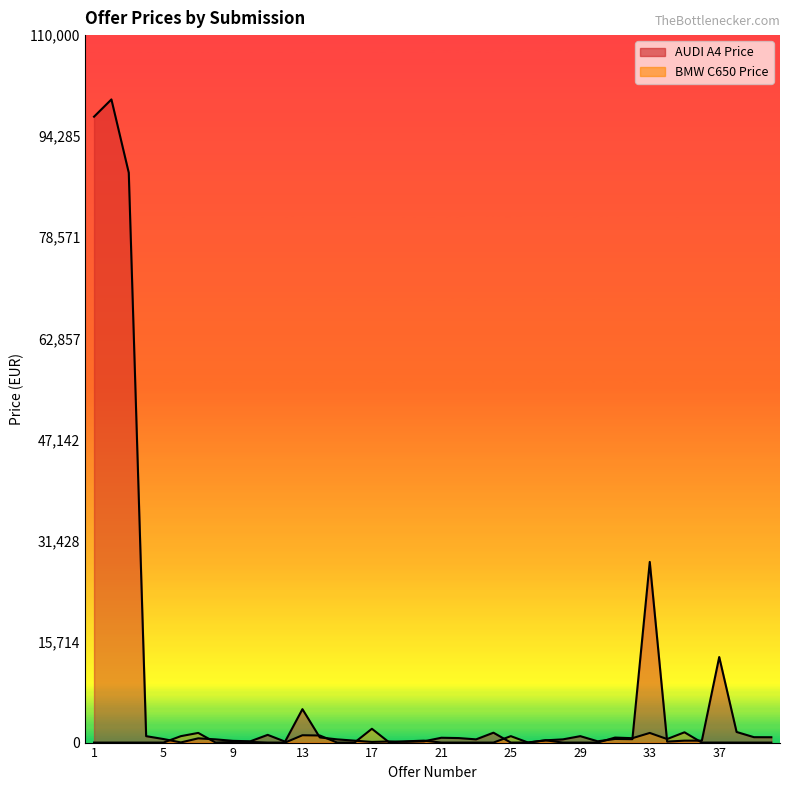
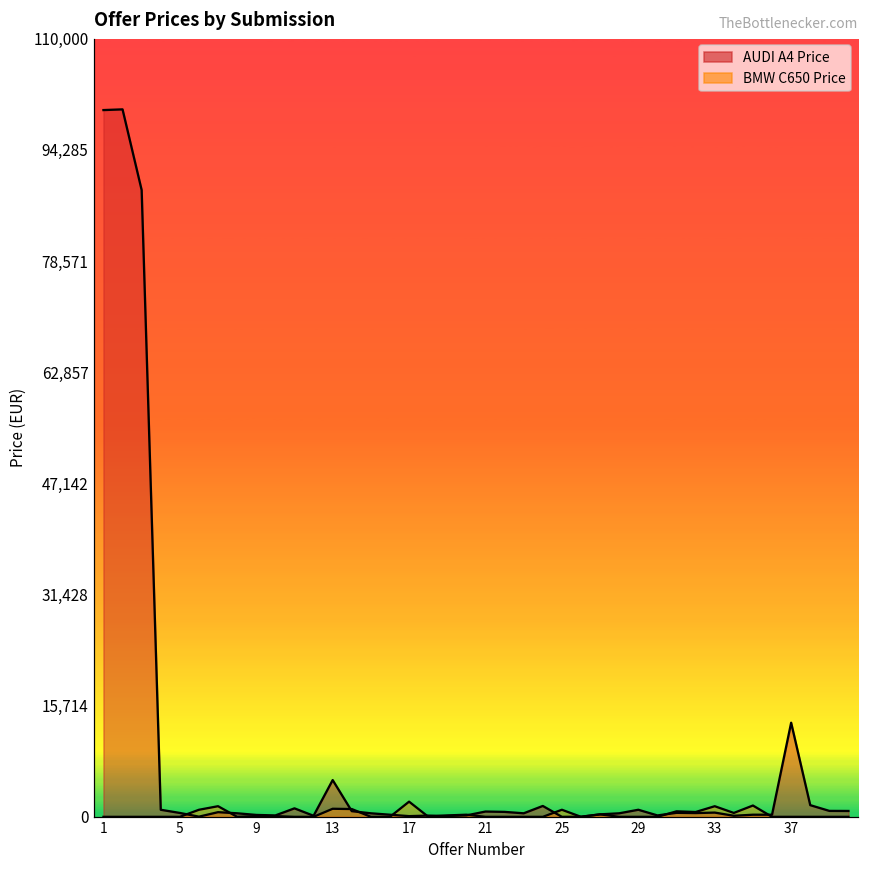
  {
    "AUDI A4 Price": {
-     "1": "97,000",
+     "1": "100,000",
      "5": "1,000",
      "13": "5,000",
      "17": "0",
      "21": "1,000",
      "25": "0",
      "29": "1,000",
-     "33": "28,000",
+     "33": "1,000",
      "37": "13,000"
    },
    "BMW C650 Price": {
      "1": "0",
      "5": "0",
      "13": "1,000",
      "17": "2,000",
      "21": "0",
      "25": "1,000",
      "29": "0",
      "33": "2,000",
      "37": "0"
    }
  }
